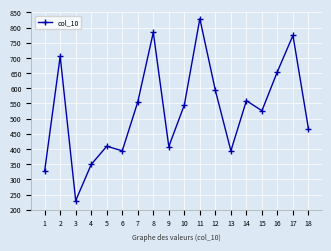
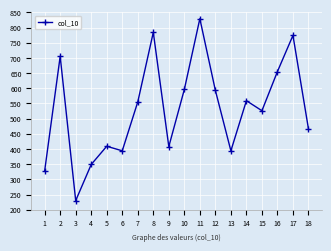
  {
    "1": 330,
    "2": 710,
    "3": 230,
    "4": 350,
    "5": 410,
    "6": 390,
    "7": 560,
    "8": 780,
    "9": 410,
-   "10": 550,
+   "10": 600,
    "11": 830,
    "12": 590,
    "13": 390,
    "14": 560,
    "15": 530,
    "16": 660,
    "17": 770,
    "18": 470
  }
